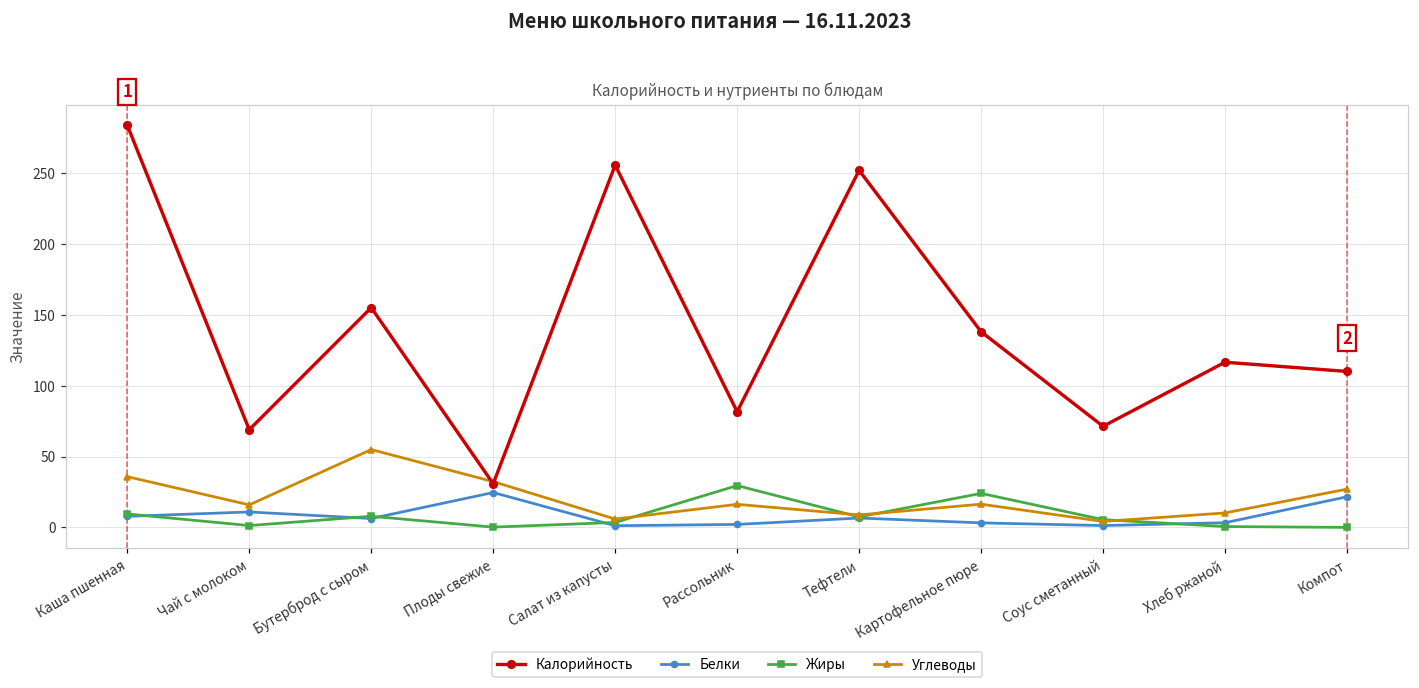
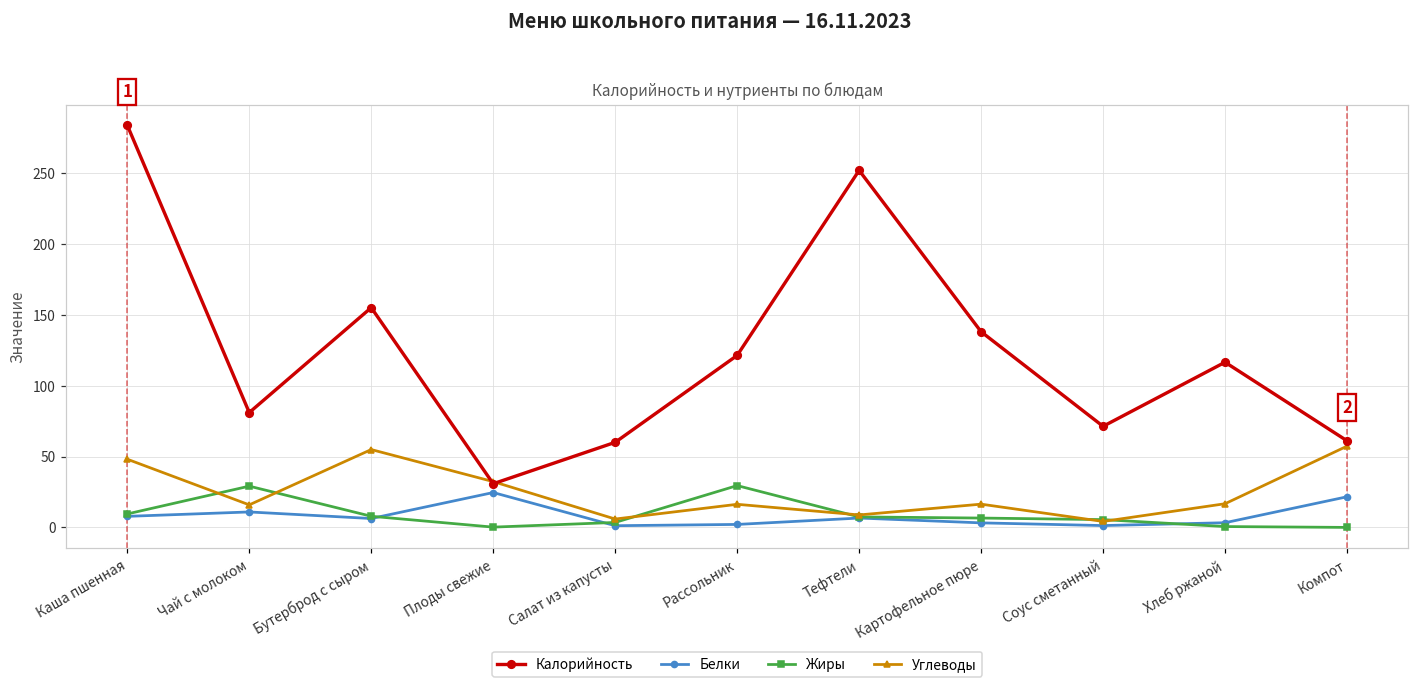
  {
    "Калорийность": {
-     "Чай с молоком": 69,
+     "Чай с молоком": 81,
      "Бутерброд с сыром": 155,
-     "Салат из капусты": 256,
-     "Рассольник": 82,
+     "Салат из капусты": 60,
+     "Рассольник": 121,
      "Тефтели": 252,
      "Картофельное пюре": 138,
      "Соус сметанный": 71,
      "Хлеб ржаной": 117,
-     "Компот": 110
+     "Компот": 61
    },
    "Белки": {
      "Чай с молоком": 11,
      "Плоды свежие": 25,
      "Салат из капусты": 1,
      "Рассольник": 2,
      "Картофельное пюре": 3,
      "Соус сметанный": 1,
      "Хлеб ржаной": 3,
      "Компот": 22
    },
    "Жиры": {
-     "Чай с молоком": 1,
+     "Чай с молоком": 29,
      "Плоды свежие": 0,
      "Салат из капусты": 4,
      "Рассольник": 30,
-     "Картофельное пюре": 24,
+     "Картофельное пюре": 7,
      "Хлеб ржаной": 1,
      "Компот": 0
    },
    "Углеводы": {
-     "Каша пшенная": 36,
+     "Каша пшенная": 48,
      "Чай с молоком": 16,
      "Бутерброд с сыром": 55,
      "Салат из капусты": 6,
      "Рассольник": 16,
      "Картофельное пюре": 16,
-     "Хлеб ржаной": 10,
-     "Компот": 27
+     "Хлеб ржаной": 17,
+     "Компот": 57
    }
  }
